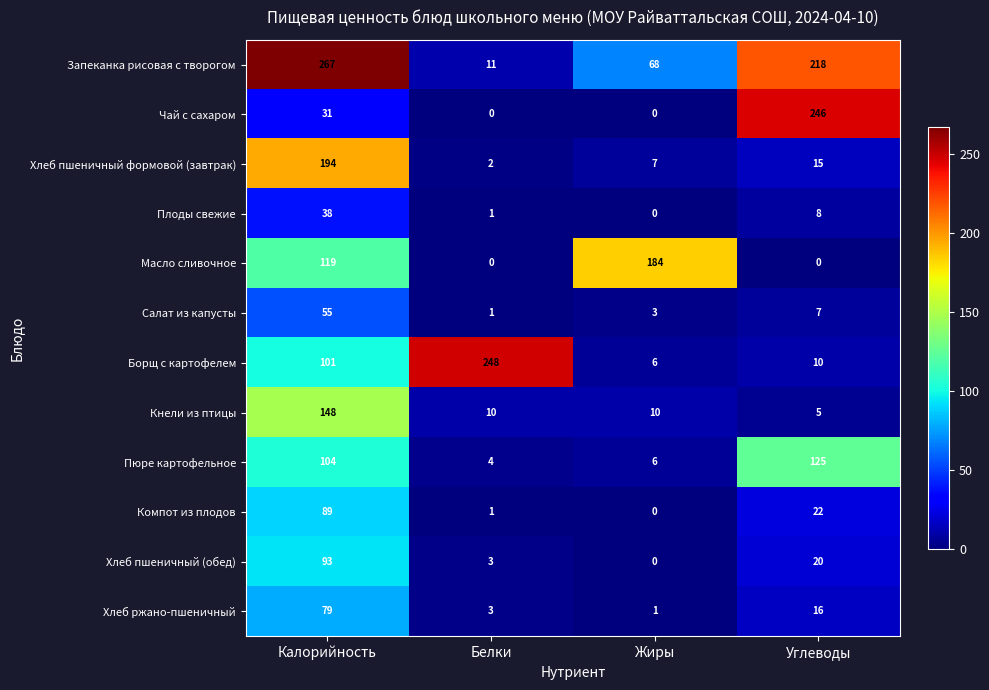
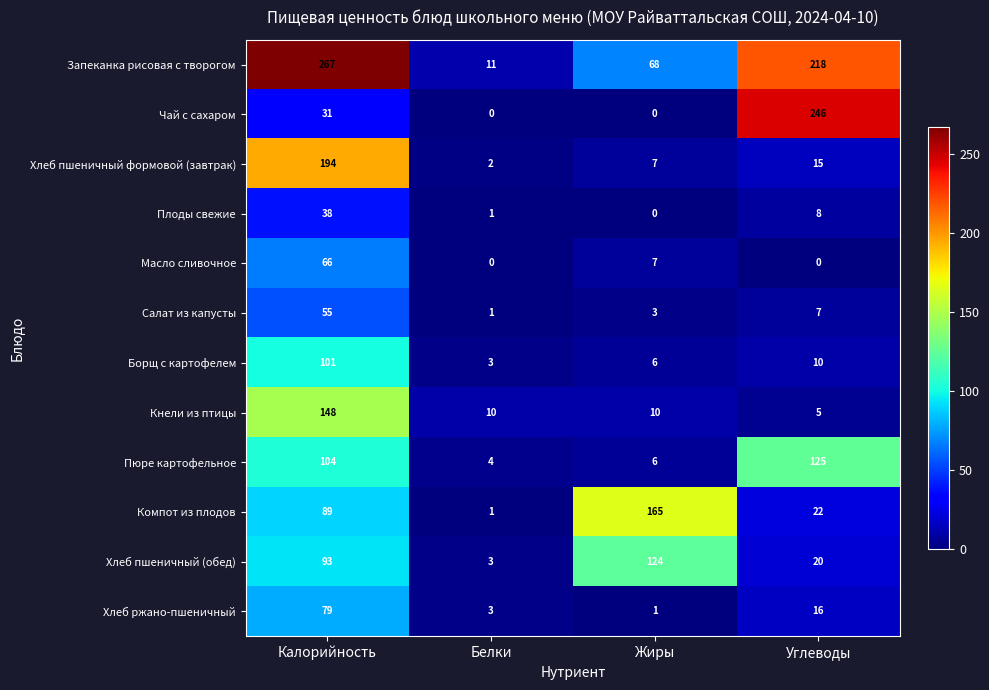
  {
    "Запеканка рисовая с творогом": {
      "Калорийность": 267,
      "Белки": 11,
      "Жиры": 68,
      "Углеводы": 218
    },
    "Чай с сахаром": {
      "Калорийность": 31,
      "Белки": 0,
      "Жиры": 0,
      "Углеводы": 246
    },
    "Хлеб пшеничный формовой (завтрак)": {
      "Калорийность": 194,
      "Белки": 2,
      "Жиры": 7,
      "Углеводы": 15
    },
    "Плоды свежие": {
      "Калорийность": 38,
      "Белки": 1,
      "Жиры": 0,
      "Углеводы": 8
    },
    "Масло сливочное": {
-     "Калорийность": 119,
+     "Калорийность": 66,
      "Белки": 0,
-     "Жиры": 184,
+     "Жиры": 7,
      "Углеводы": 0
    },
    "Салат из капусты": {
      "Калорийность": 55,
      "Белки": 1,
      "Жиры": 3,
      "Углеводы": 7
    },
    "Борщ с картофелем": {
      "Калорийность": 101,
-     "Белки": 248,
+     "Белки": 3,
      "Жиры": 6,
      "Углеводы": 10
    },
    "Кнели из птицы": {
      "Калорийность": 148,
      "Белки": 10,
      "Жиры": 10,
      "Углеводы": 5
    },
    "Пюре картофельное": {
      "Калорийность": 104,
      "Белки": 4,
      "Жиры": 6,
      "Углеводы": 125
    },
    "Компот из плодов": {
      "Калорийность": 89,
      "Белки": 1,
-     "Жиры": 0,
+     "Жиры": 165,
      "Углеводы": 22
    },
    "Хлеб пшеничный (обед)": {
      "Калорийность": 93,
      "Белки": 3,
-     "Жиры": 0,
+     "Жиры": 124,
      "Углеводы": 20
    },
    "Хлеб ржано-пшеничный": {
      "Калорийность": 79,
      "Белки": 3,
      "Жиры": 1,
      "Углеводы": 16
    }
  }
